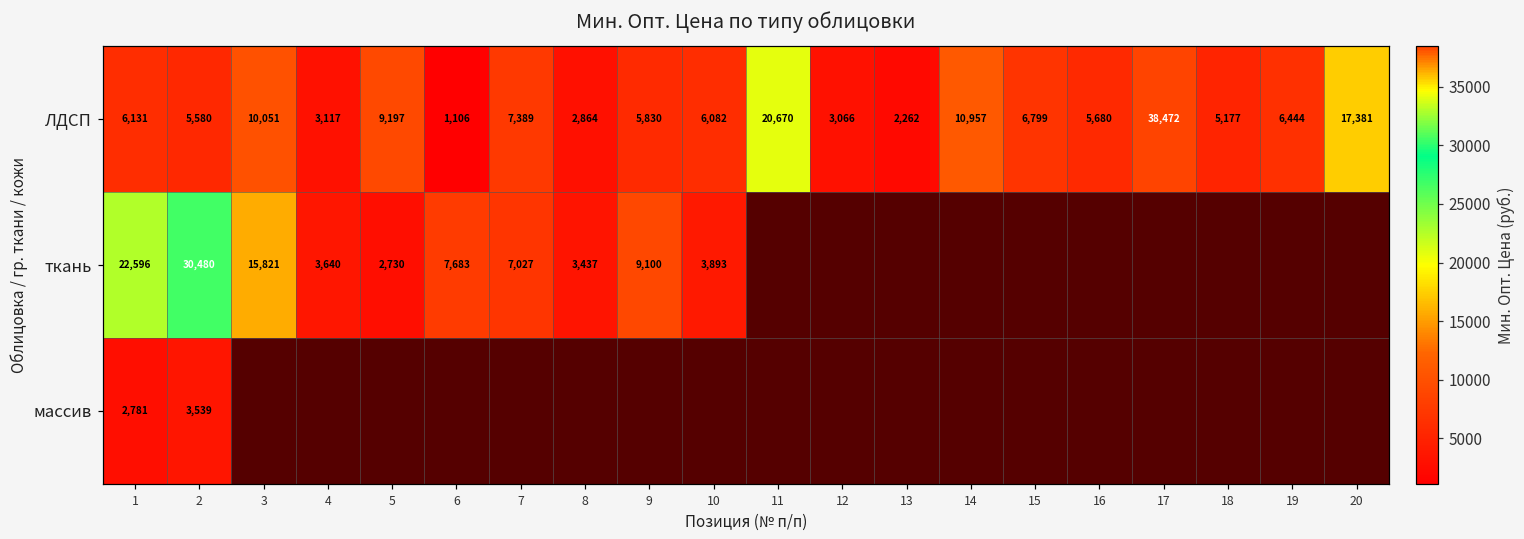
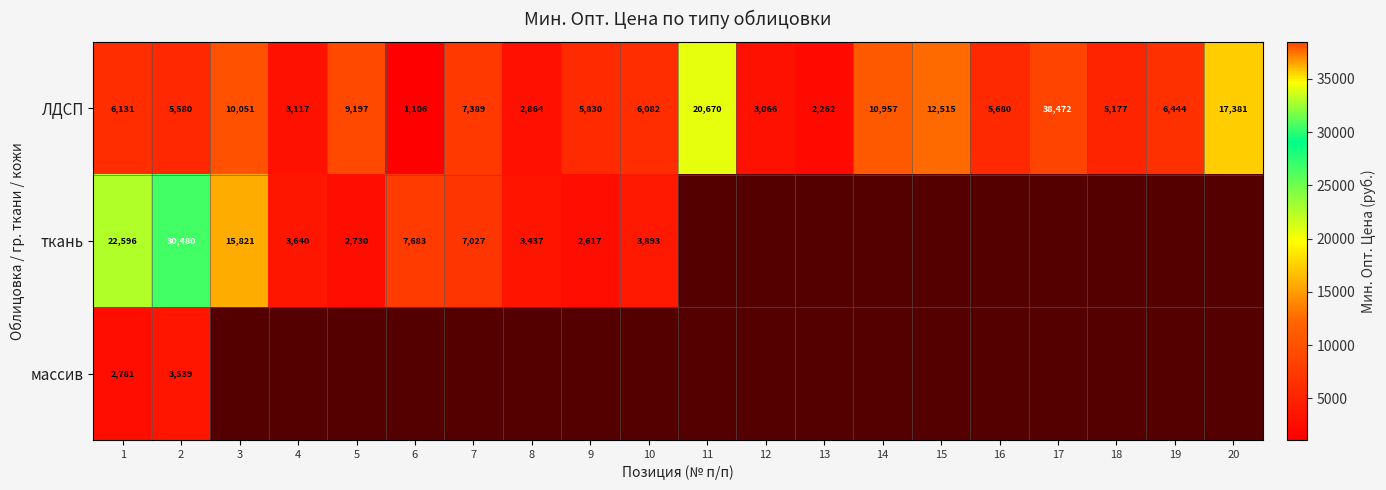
  {
    "ЛДСП": {
      "1": "6,131",
      "2": "5,580",
      "3": "10,051",
      "4": "3,117",
      "5": "9,197",
      "6": "1,106",
      "7": "7,389",
      "8": "2,864",
      "9": "5,830",
      "10": "6,082",
      "11": "20,670",
      "12": "3,066",
      "13": "2,262",
      "14": "10,957",
-     "15": "6,799",
+     "15": "12,515",
      "16": "5,680",
      "17": "38,472",
      "18": "5,177",
      "19": "6,444",
      "20": "17,381"
    },
    "ткань": {
      "1": "22,596",
      "2": "30,480",
      "3": "15,821",
      "4": "3,640",
      "5": "2,730",
      "6": "7,683",
      "7": "7,027",
      "8": "3,437",
-     "9": "9,100",
+     "9": "2,617",
      "10": "3,893"
    },
    "массив": {
      "1": "2,781",
      "2": "3,539"
    }
  }
